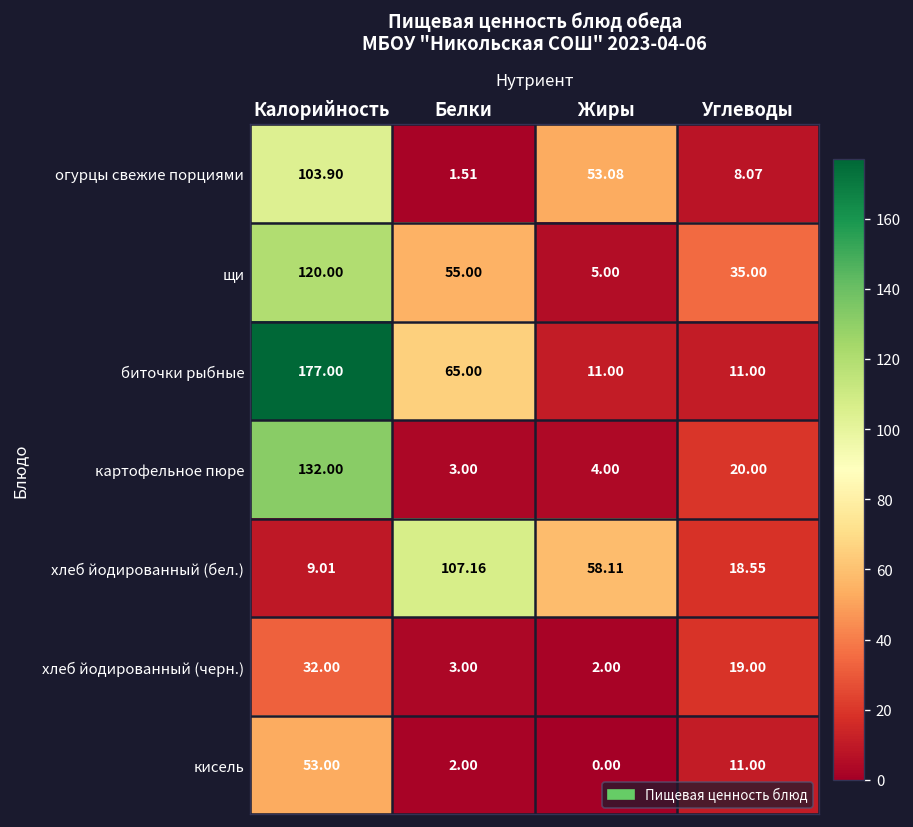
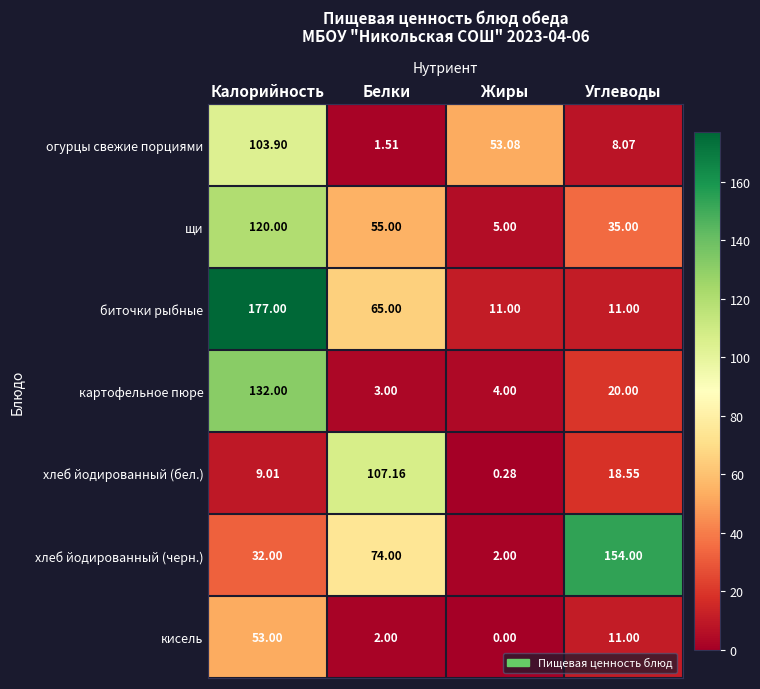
  {
    "огурцы свежие порциями": {
      "Калорийность": 103.90,
      "Белки": 1.51,
      "Жиры": 53.08,
      "Углеводы": 8.07
    },
    "щи": {
      "Калорийность": 120.00,
      "Белки": 55.00,
      "Жиры": 5.00,
      "Углеводы": 35.00
    },
    "биточки рыбные": {
      "Калорийность": 177.00,
      "Белки": 65.00,
      "Жиры": 11.00,
      "Углеводы": 11.00
    },
    "картофельное пюре": {
      "Калорийность": 132.00,
      "Белки": 3.00,
      "Жиры": 4.00,
      "Углеводы": 20.00
    },
    "хлеб йодированный (бел.)": {
      "Калорийность": 9.01,
      "Белки": 107.16,
-     "Жиры": 58.11,
+     "Жиры": 0.28,
      "Углеводы": 18.55
    },
    "хлеб йодированный (черн.)": {
      "Калорийность": 32.00,
-     "Белки": 3.00,
+     "Белки": 74.00,
      "Жиры": 2.00,
-     "Углеводы": 19.00
+     "Углеводы": 154.00
    },
    "кисель": {
      "Калорийность": 53.00,
      "Белки": 2.00,
      "Жиры": 0.00,
      "Углеводы": 11.00
    }
  }
